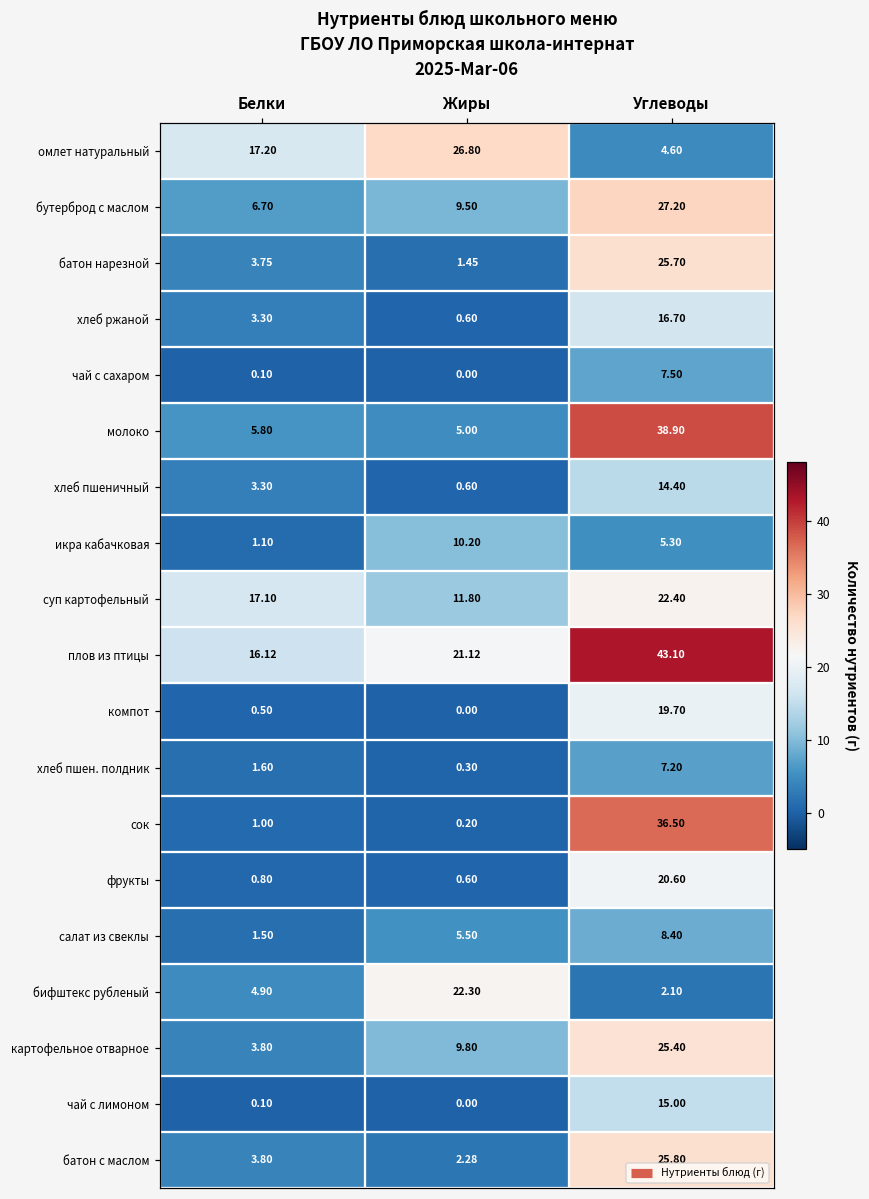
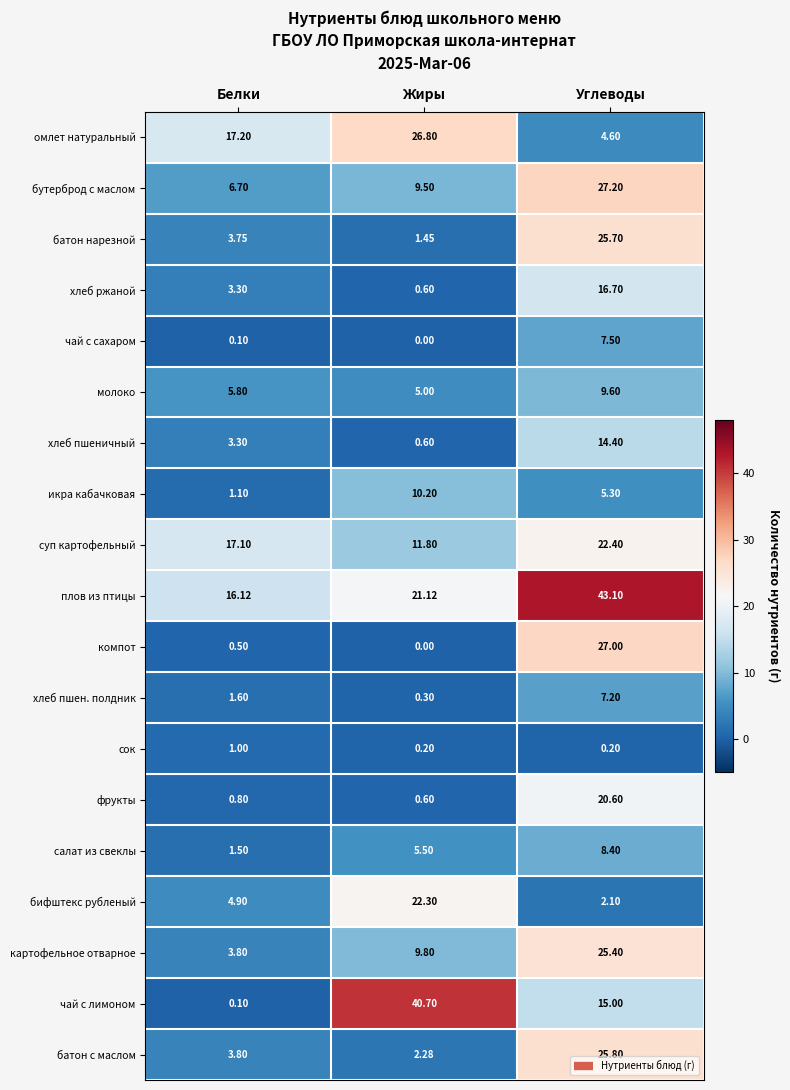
  {
    "омлет натуральный": {
      "Белки": 17.20,
      "Жиры": 26.80,
      "Углеводы": 4.60
    },
    "бутерброд с маслом": {
      "Белки": 6.70,
      "Жиры": 9.50,
      "Углеводы": 27.20
    },
    "батон нарезной": {
      "Белки": 3.75,
      "Жиры": 1.45,
      "Углеводы": 25.70
    },
    "хлеб ржаной": {
      "Белки": 3.30,
      "Жиры": 0.60,
      "Углеводы": 16.70
    },
    "чай с сахаром": {
      "Белки": 0.10,
      "Жиры": 0.00,
      "Углеводы": 7.50
    },
    "молоко": {
      "Белки": 5.80,
      "Жиры": 5.00,
-     "Углеводы": 38.90
+     "Углеводы": 9.60
    },
    "хлеб пшеничный": {
      "Белки": 3.30,
      "Жиры": 0.60,
      "Углеводы": 14.40
    },
    "икра кабачковая": {
      "Белки": 1.10,
      "Жиры": 10.20,
      "Углеводы": 5.30
    },
    "суп картофельный": {
      "Белки": 17.10,
      "Жиры": 11.80,
      "Углеводы": 22.40
    },
    "плов из птицы": {
      "Белки": 16.12,
      "Жиры": 21.12,
      "Углеводы": 43.10
    },
    "компот": {
      "Белки": 0.50,
      "Жиры": 0.00,
-     "Углеводы": 19.70
+     "Углеводы": 27.00
    },
    "хлеб пшен. полдник": {
      "Белки": 1.60,
      "Жиры": 0.30,
      "Углеводы": 7.20
    },
    "сок": {
      "Белки": 1.00,
      "Жиры": 0.20,
-     "Углеводы": 36.50
+     "Углеводы": 0.20
    },
    "фрукты": {
      "Белки": 0.80,
      "Жиры": 0.60,
      "Углеводы": 20.60
    },
    "салат из свеклы": {
      "Белки": 1.50,
      "Жиры": 5.50,
      "Углеводы": 8.40
    },
    "бифштекс рубленый": {
      "Белки": 4.90,
      "Жиры": 22.30,
      "Углеводы": 2.10
    },
    "картофельное отварное": {
      "Белки": 3.80,
      "Жиры": 9.80,
      "Углеводы": 25.40
    },
    "чай с лимоном": {
      "Белки": 0.10,
-     "Жиры": 0.00,
+     "Жиры": 40.70,
      "Углеводы": 15.00
    },
    "батон с маслом": {
      "Белки": 3.80,
      "Жиры": 2.28
    }
  }
